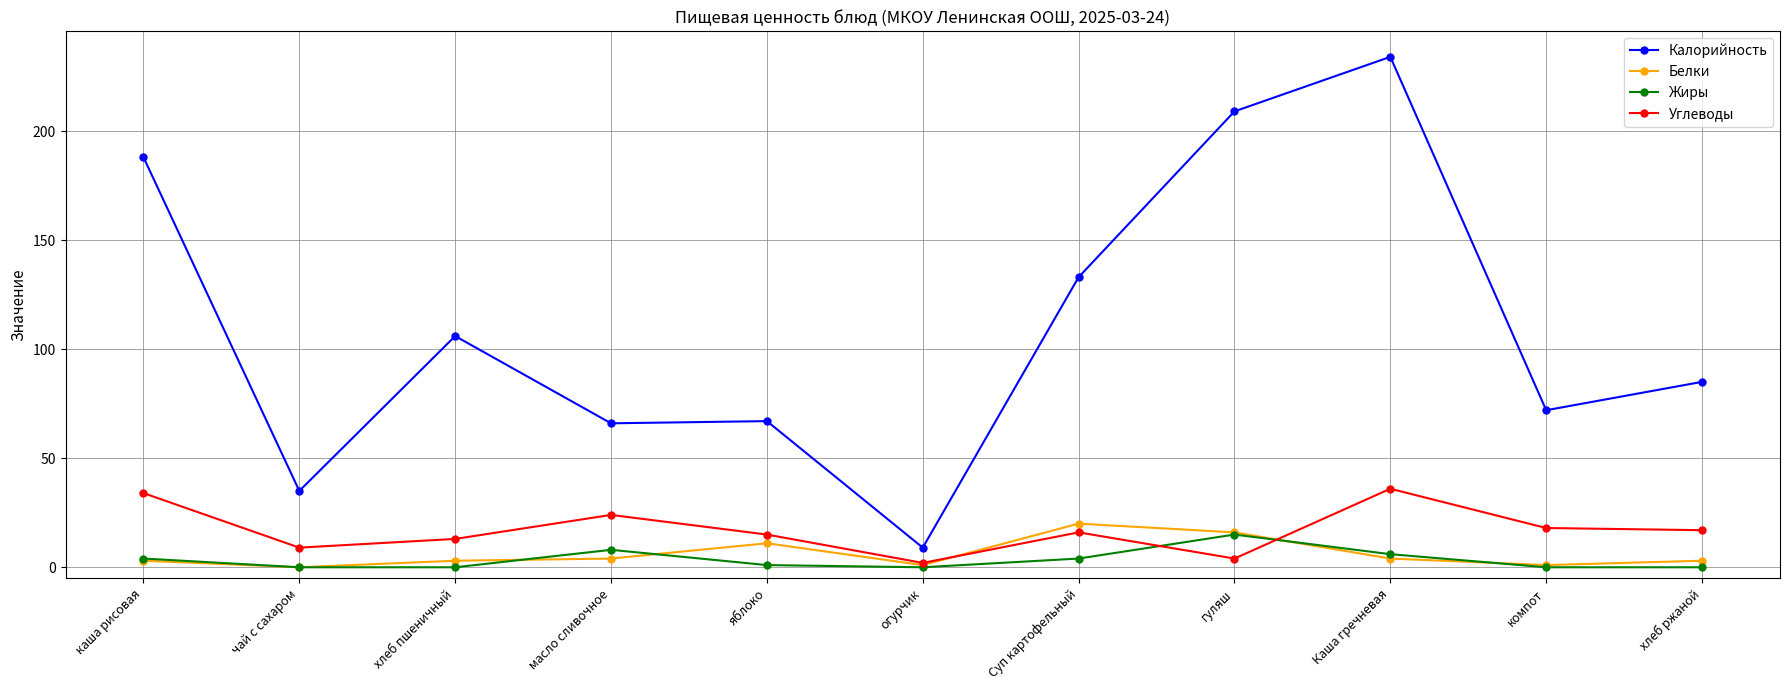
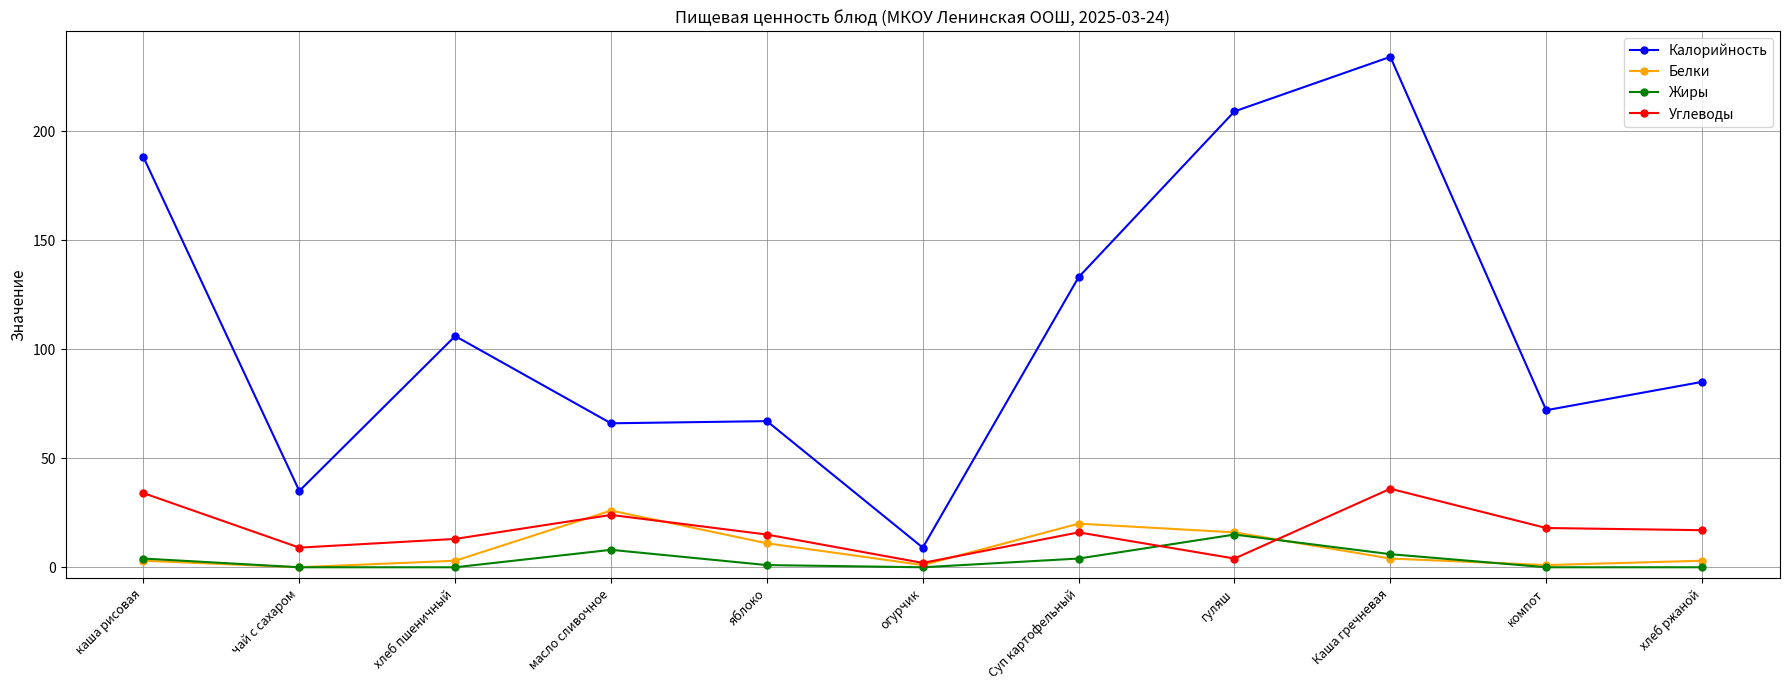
  {
    "Калорийность": {
      "каша рисовая": 188,
      "чай с сахаром": 35,
      "хлеб пшеничный": 106,
      "масло сливочное": 66,
      "яблоко": 67,
      "огурчик": 9,
      "Суп картофельный": 133,
      "гуляш": 209,
      "Каша гречневая": 234,
      "компот": 72,
      "хлеб ржаной": 85
    },
    "Белки": {
      "хлеб пшеничный": 3,
-     "масло сливочное": 4,
+     "масло сливочное": 26,
      "яблоко": 11,
      "Суп картофельный": 20,
      "Каша гречневая": 4,
      "хлеб ржаной": 3
    },
    "Жиры": {
      "хлеб пшеничный": 0,
      "масло сливочное": 8,
      "яблоко": 1,
      "Суп картофельный": 4,
      "Каша гречневая": 6,
      "хлеб ржаной": 0
    },
    "Углеводы": {
      "каша рисовая": 34,
      "чай с сахаром": 9,
      "хлеб пшеничный": 13,
      "масло сливочное": 24,
      "яблоко": 15,
      "Суп картофельный": 16,
      "гуляш": 4,
      "Каша гречневая": 36,
      "компот": 18,
      "хлеб ржаной": 17
    }
  }
